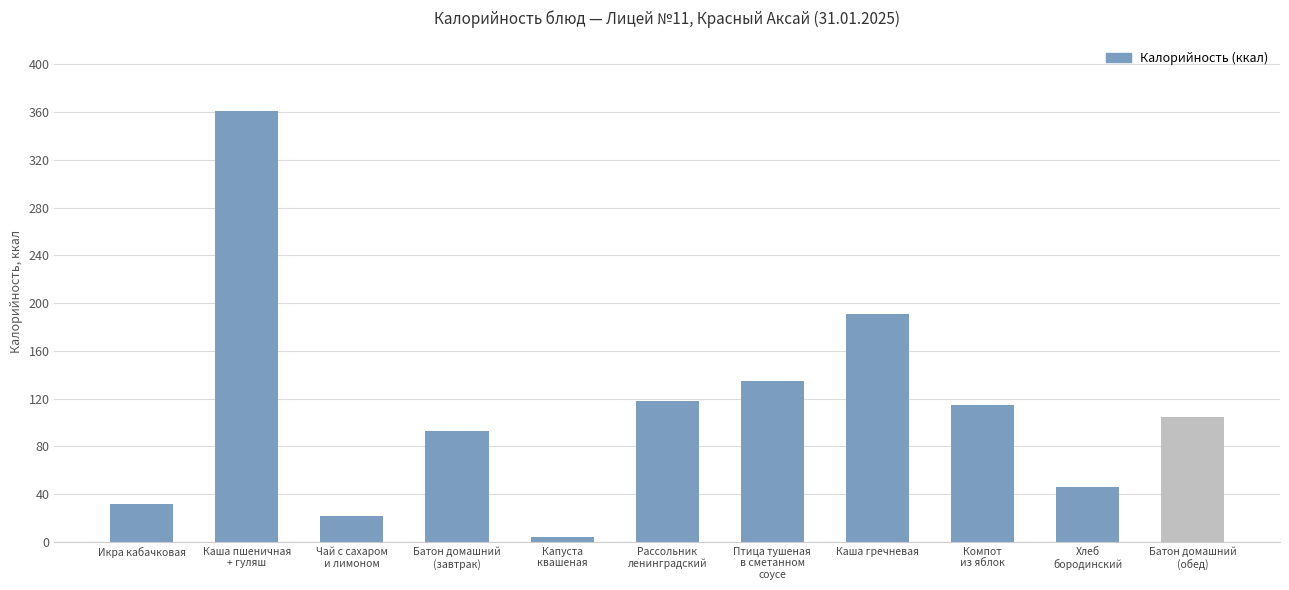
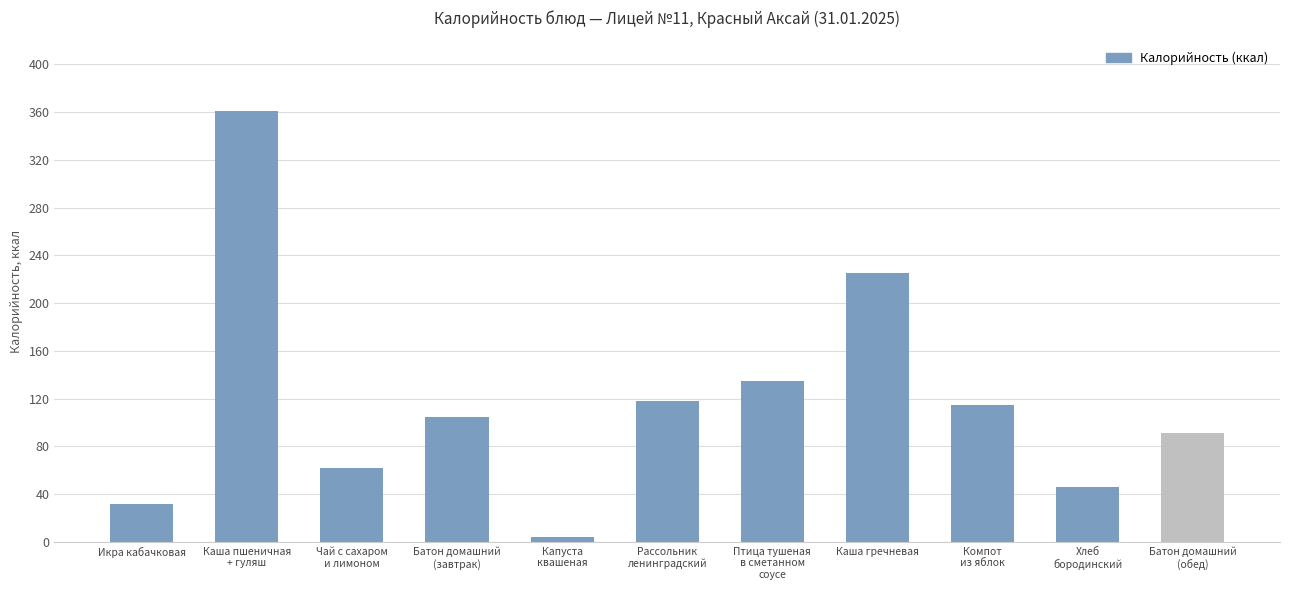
  {
    "Икра кабачковая": 32,
    "Каша пшеничная + гуляш": 361,
-   "Чай с сахаром и лимоном": 22,
-   "Батон домашний (завтрак)": 93,
+   "Чай с сахаром и лимоном": 62,
+   "Батон домашний (завтрак)": 105,
    "Капуста квашеная": 4,
    "Рассольник ленинградский": 118,
    "Птица тушеная в сметанном соусе": 135,
-   "Каша гречневая": 191,
+   "Каша гречневая": 225,
    "Компот из яблок": 115,
    "Хлеб бородинский": 46,
-   "Батон домашний (обед)": 105
+   "Батон домашний (обед)": 91
  }
